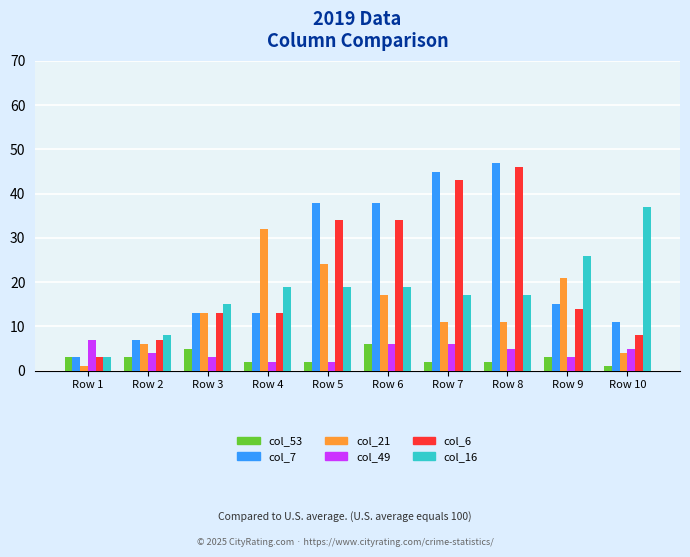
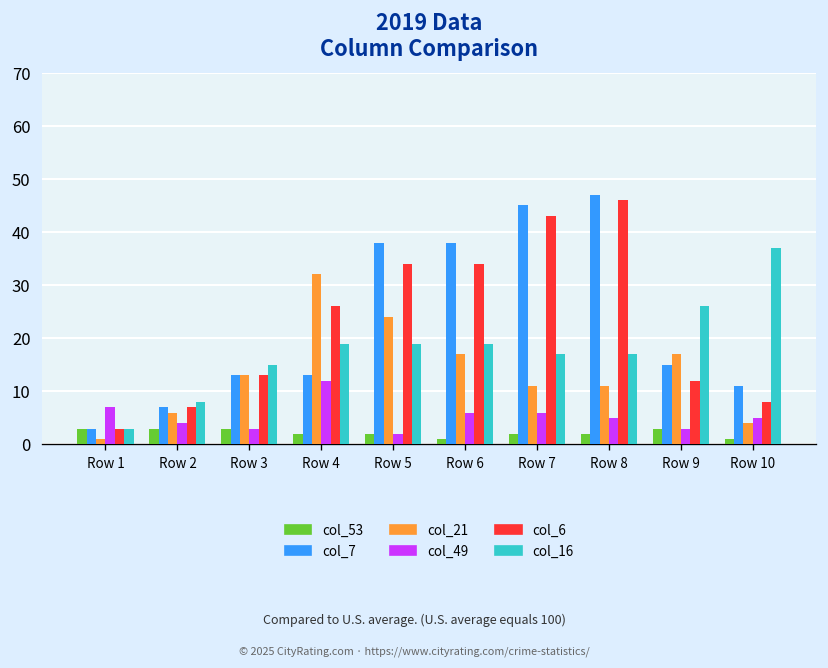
  {
    "col_53": {
      "Row 1": 3,
      "Row 2": 3,
-     "Row 3": 5,
+     "Row 3": 3,
      "Row 4": 2,
      "Row 5": 2,
-     "Row 6": 6,
+     "Row 6": 1,
      "Row 7": 2,
      "Row 8": 2,
      "Row 9": 3,
      "Row 10": 1
    },
    "col_7": {
      "Row 1": 3,
      "Row 2": 7,
      "Row 3": 13,
      "Row 4": 13,
      "Row 5": 38,
      "Row 6": 38,
      "Row 7": 45,
      "Row 8": 47,
      "Row 9": 15,
      "Row 10": 11
    },
    "col_21": {
      "Row 1": 1,
      "Row 2": 6,
      "Row 3": 13,
      "Row 4": 32,
      "Row 5": 24,
      "Row 6": 17,
      "Row 7": 11,
      "Row 8": 11,
-     "Row 9": 21,
+     "Row 9": 17,
      "Row 10": 4
    },
    "col_49": {
      "Row 1": 7,
      "Row 2": 4,
      "Row 3": 3,
-     "Row 4": 2,
+     "Row 4": 12,
      "Row 5": 2,
      "Row 6": 6,
      "Row 7": 6,
      "Row 8": 5,
      "Row 9": 3,
      "Row 10": 5
    },
    "col_6": {
      "Row 1": 3,
      "Row 2": 7,
      "Row 3": 13,
-     "Row 4": 13,
+     "Row 4": 26,
      "Row 5": 34,
      "Row 6": 34,
      "Row 7": 43,
      "Row 8": 46,
-     "Row 9": 14,
+     "Row 9": 12,
      "Row 10": 8
    },
    "col_16": {
      "Row 1": 3,
      "Row 2": 8,
      "Row 3": 15,
      "Row 4": 19,
      "Row 5": 19,
      "Row 6": 19,
      "Row 7": 17,
      "Row 8": 17,
      "Row 9": 26,
      "Row 10": 37
    }
  }
